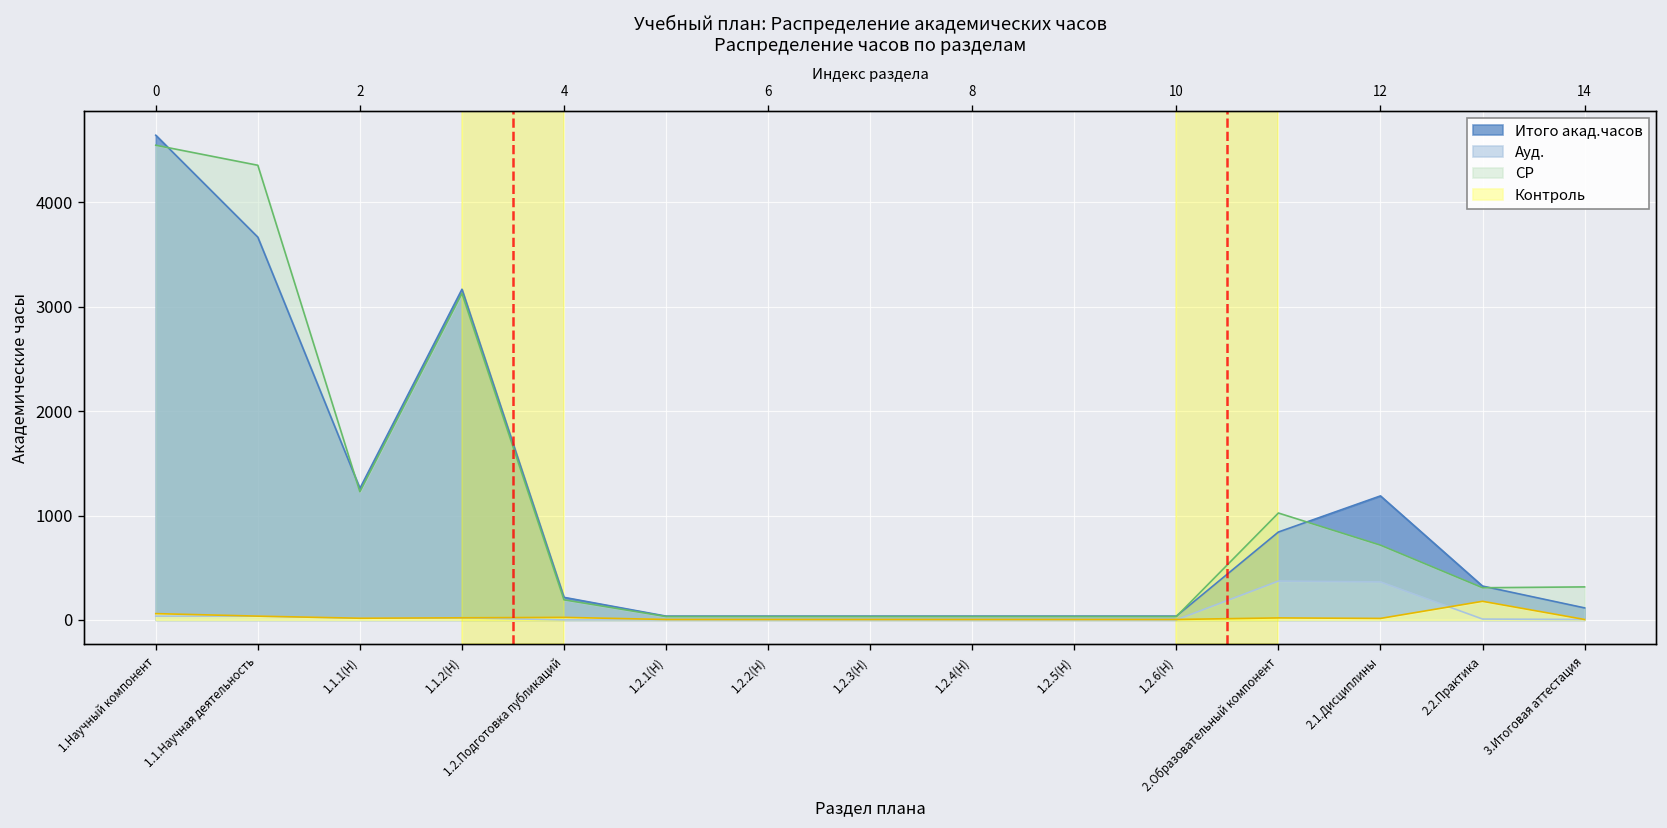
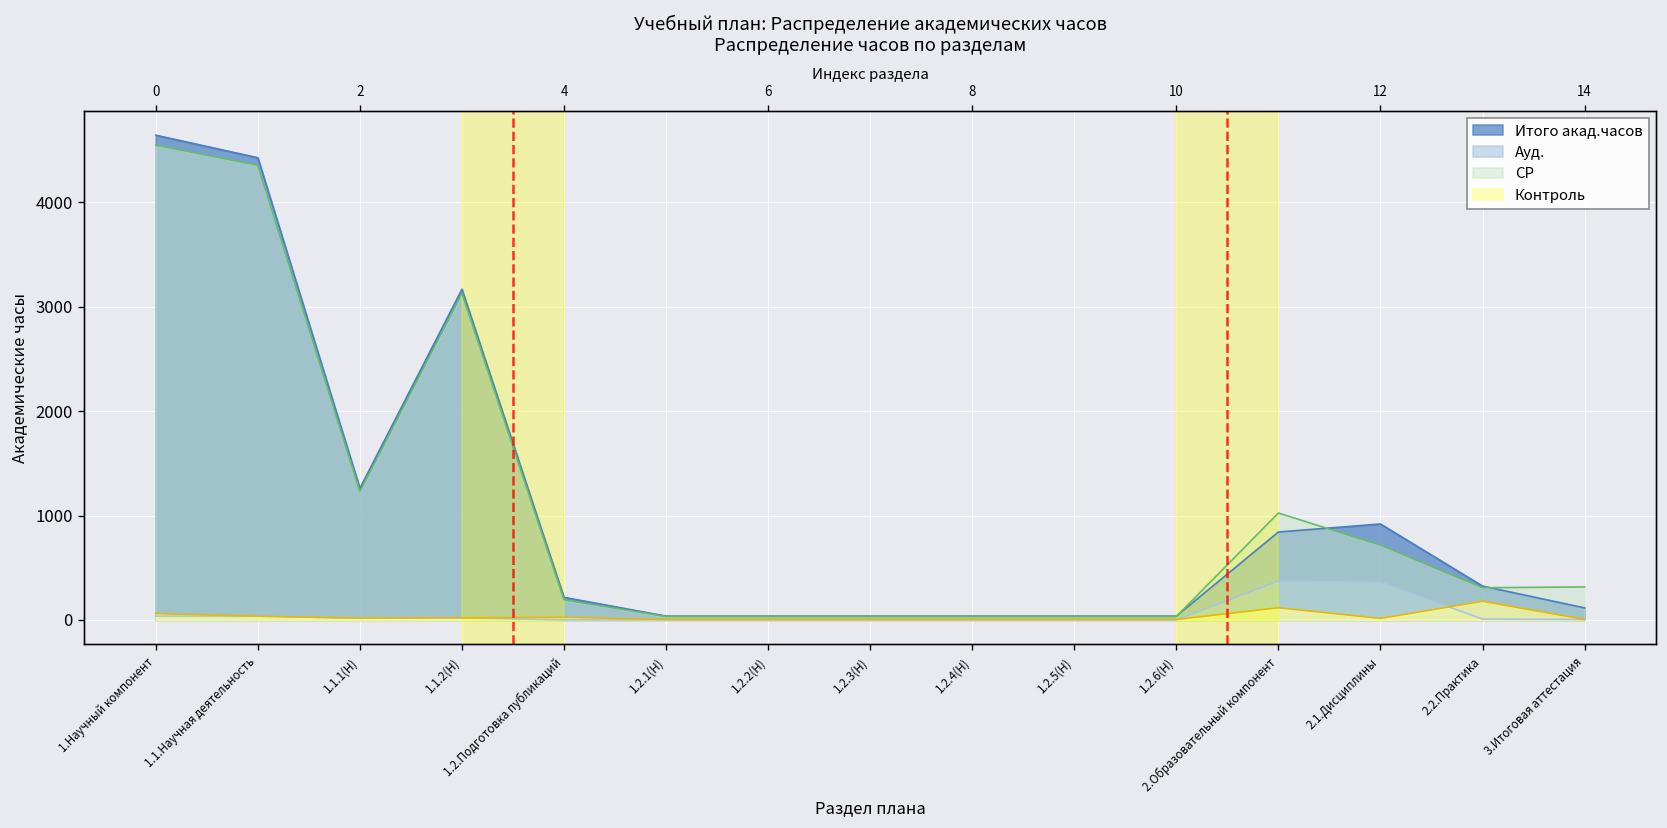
  {
    "Итого акад.часов": {
      "1.Научный компонент": 4600,
-     "1.1.Научная деятельность": 3700,
+     "1.1.Научная деятельность": 4400,
      "1.1.1(Н)": 1300,
      "1.1.2(Н)": 3200,
      "2.Образовательный компонент": 800,
-     "2.1.Дисциплины": 1200,
+     "2.1.Дисциплины": 900,
      "3.Итоговая аттестация": 100
    },
    "Контроль": {
-     "2.Образовательный компонент": 0,
+     "2.Образовательный компонент": 100,
      "2.1.Дисциплины": 0,
      "2.2.Практика": 200
    }
  }
